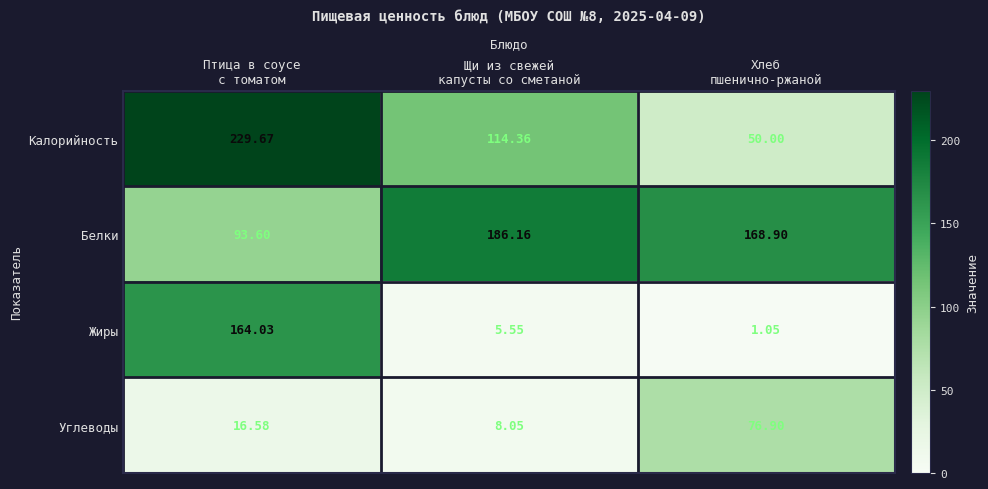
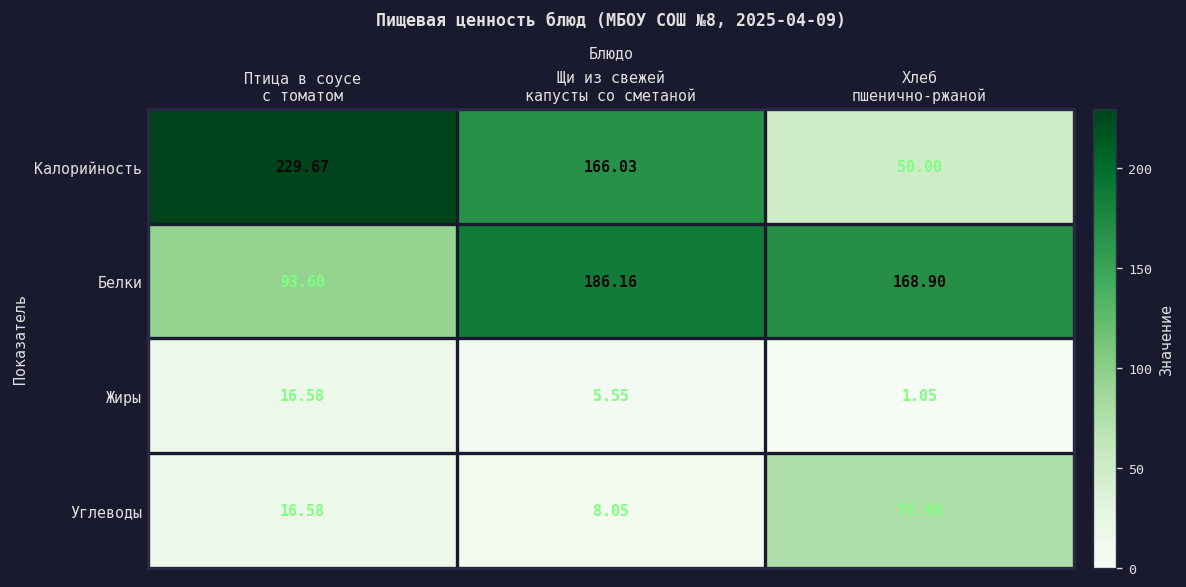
  {
    "Калорийность": {
      "Птица в соусе с томатом": 229.67,
-     "Щи из свежей капусты со сметаной": 114.36,
+     "Щи из свежей капусты со сметаной": 166.03,
      "Хлеб пшенично-ржаной": 50.00
    },
    "Белки": {
      "Щи из свежей капусты со сметаной": 186.16,
      "Хлеб пшенично-ржаной": 168.90
    },
    "Жиры": {
-     "Птица в соусе с томатом": 164.03,
+     "Птица в соусе с томатом": 16.58,
      "Щи из свежей капусты со сметаной": 5.55,
      "Хлеб пшенично-ржаной": 1.05
    },
    "Углеводы": {
      "Птица в соусе с томатом": 16.58,
      "Щи из свежей капусты со сметаной": 8.05
    }
  }
